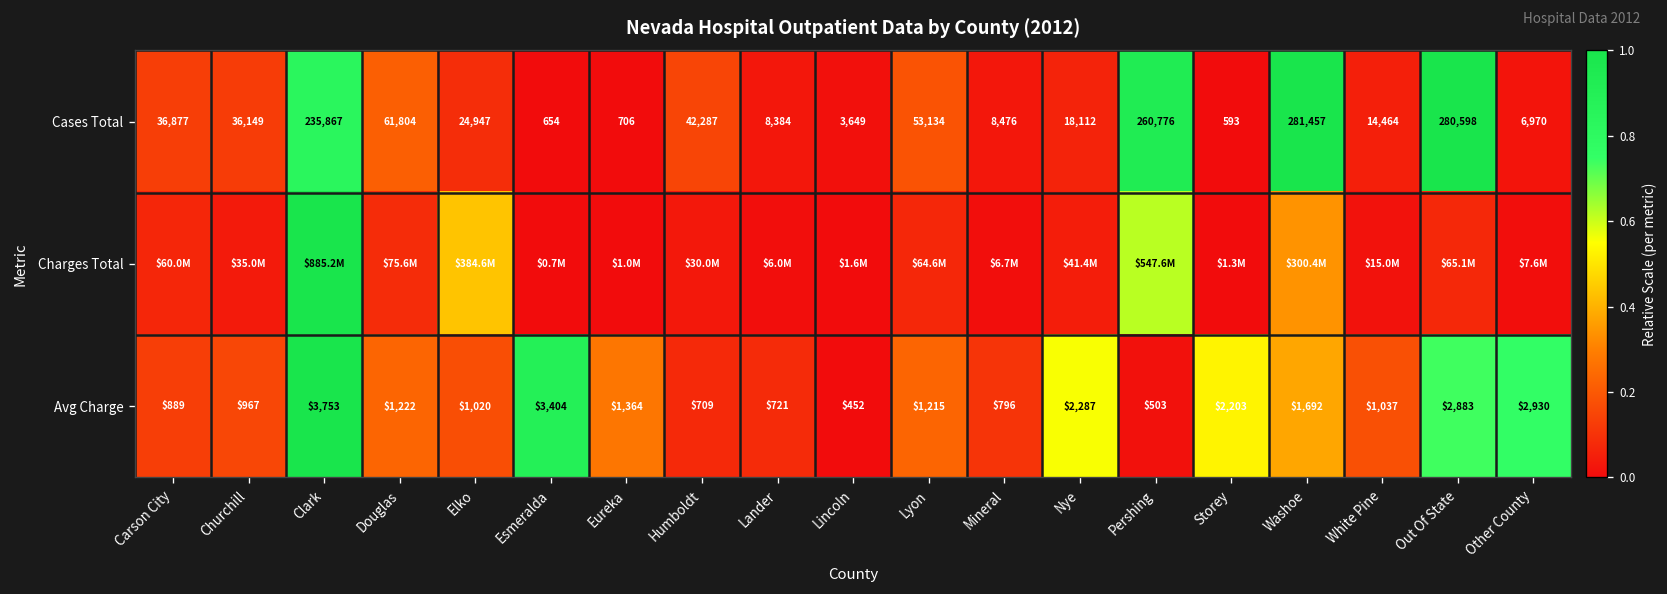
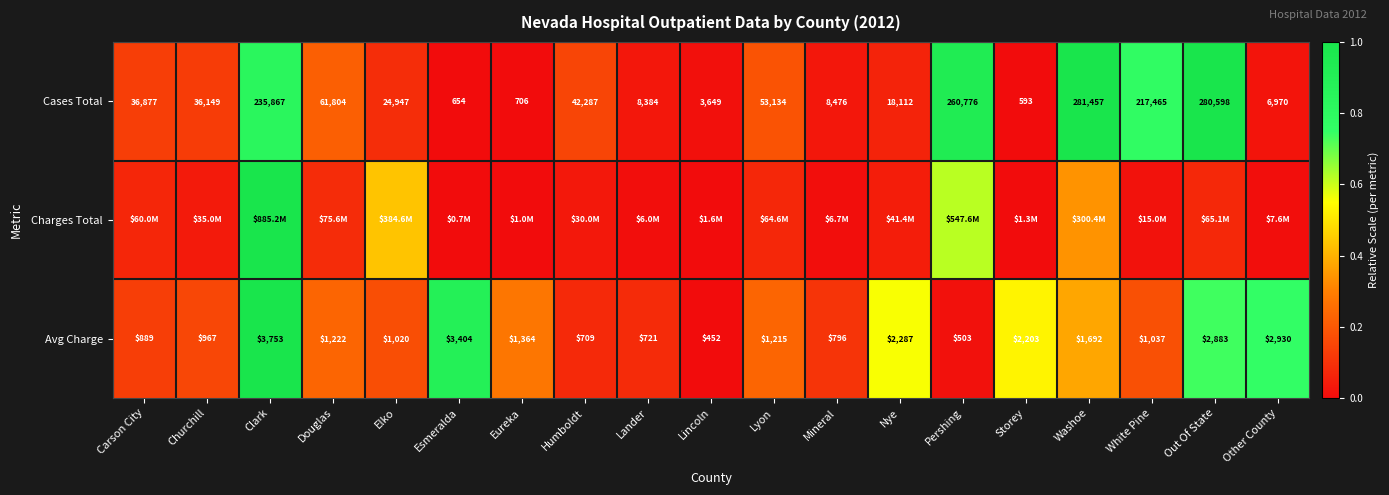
  {
    "Cases Total": {
      "Carson City": "36,877",
      "Churchill": "36,149",
      "Clark": "235,867",
      "Douglas": "61,804",
      "Elko": "24,947",
      "Esmeralda": "654",
      "Eureka": "706",
      "Humboldt": "42,287",
      "Lander": "8,384",
      "Lincoln": "3,649",
      "Lyon": "53,134",
      "Mineral": "8,476",
      "Nye": "18,112",
      "Pershing": "260,776",
      "Storey": "593",
      "Washoe": "281,457",
-     "White Pine": "14,464",
+     "White Pine": "217,465",
      "Out Of State": "280,598",
      "Other County": "6,970"
    },
    "Charges Total": {
      "Carson City": "$60.0M",
      "Churchill": "$35.0M",
      "Clark": "$885.2M",
      "Douglas": "$75.6M",
      "Elko": "$384.6M",
      "Esmeralda": "$0.7M",
      "Eureka": "$1.0M",
      "Humboldt": "$30.0M",
      "Lander": "$6.0M",
      "Lincoln": "$1.6M",
      "Lyon": "$64.6M",
      "Mineral": "$6.7M",
      "Nye": "$41.4M",
      "Pershing": "$547.6M",
      "Storey": "$1.3M",
      "Washoe": "$300.4M",
      "White Pine": "$15.0M",
      "Out Of State": "$65.1M",
      "Other County": "$7.6M"
    },
    "Avg Charge": {
      "Carson City": "$889",
      "Churchill": "$967",
      "Clark": "$3,753",
      "Douglas": "$1,222",
      "Elko": "$1,020",
      "Esmeralda": "$3,404",
      "Eureka": "$1,364",
      "Humboldt": "$709",
      "Lander": "$721",
      "Lincoln": "$452",
      "Lyon": "$1,215",
      "Mineral": "$796",
      "Nye": "$2,287",
      "Pershing": "$503",
      "Storey": "$2,203",
      "Washoe": "$1,692",
      "White Pine": "$1,037",
      "Out Of State": "$2,883",
      "Other County": "$2,930"
    }
  }
